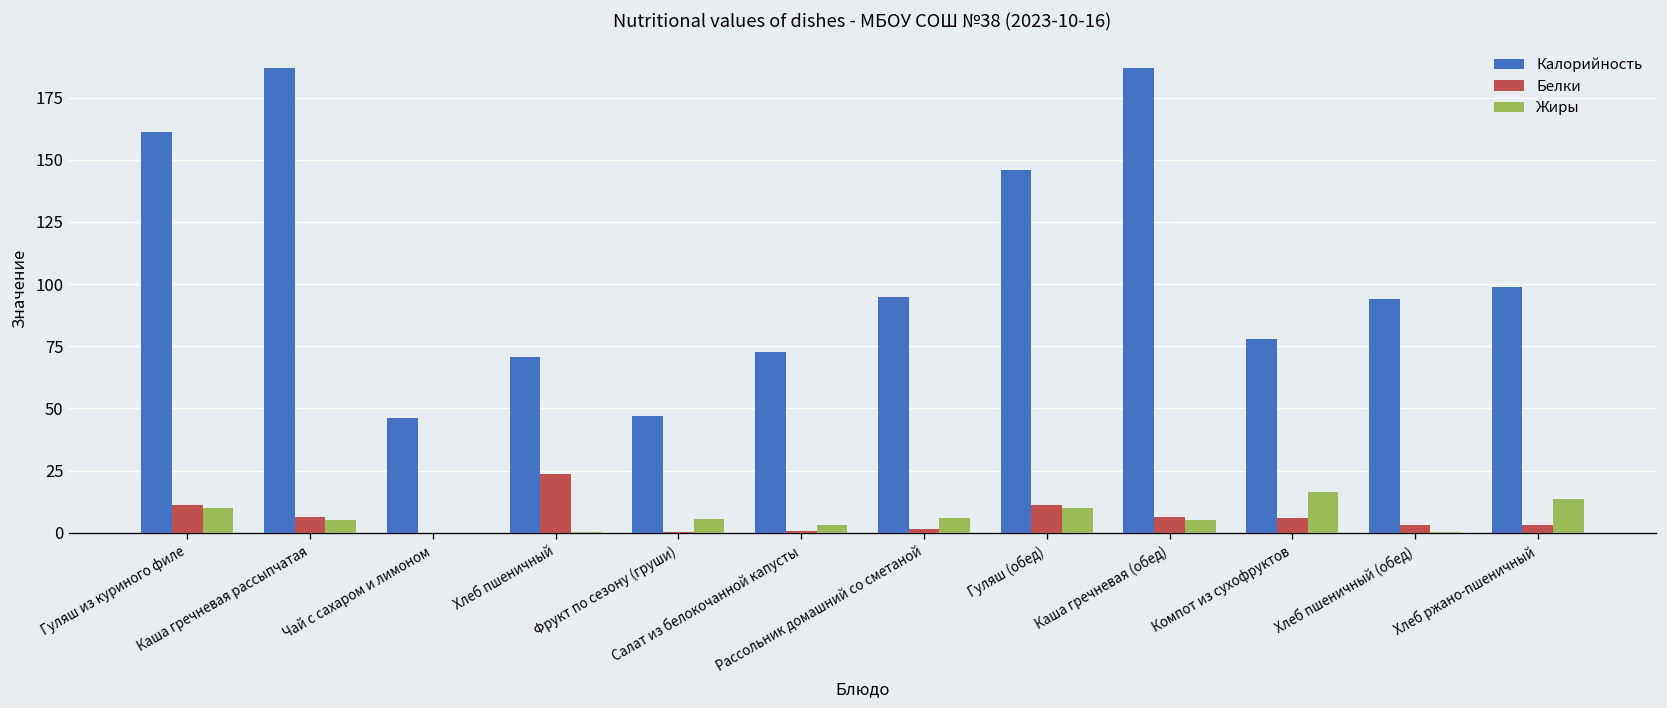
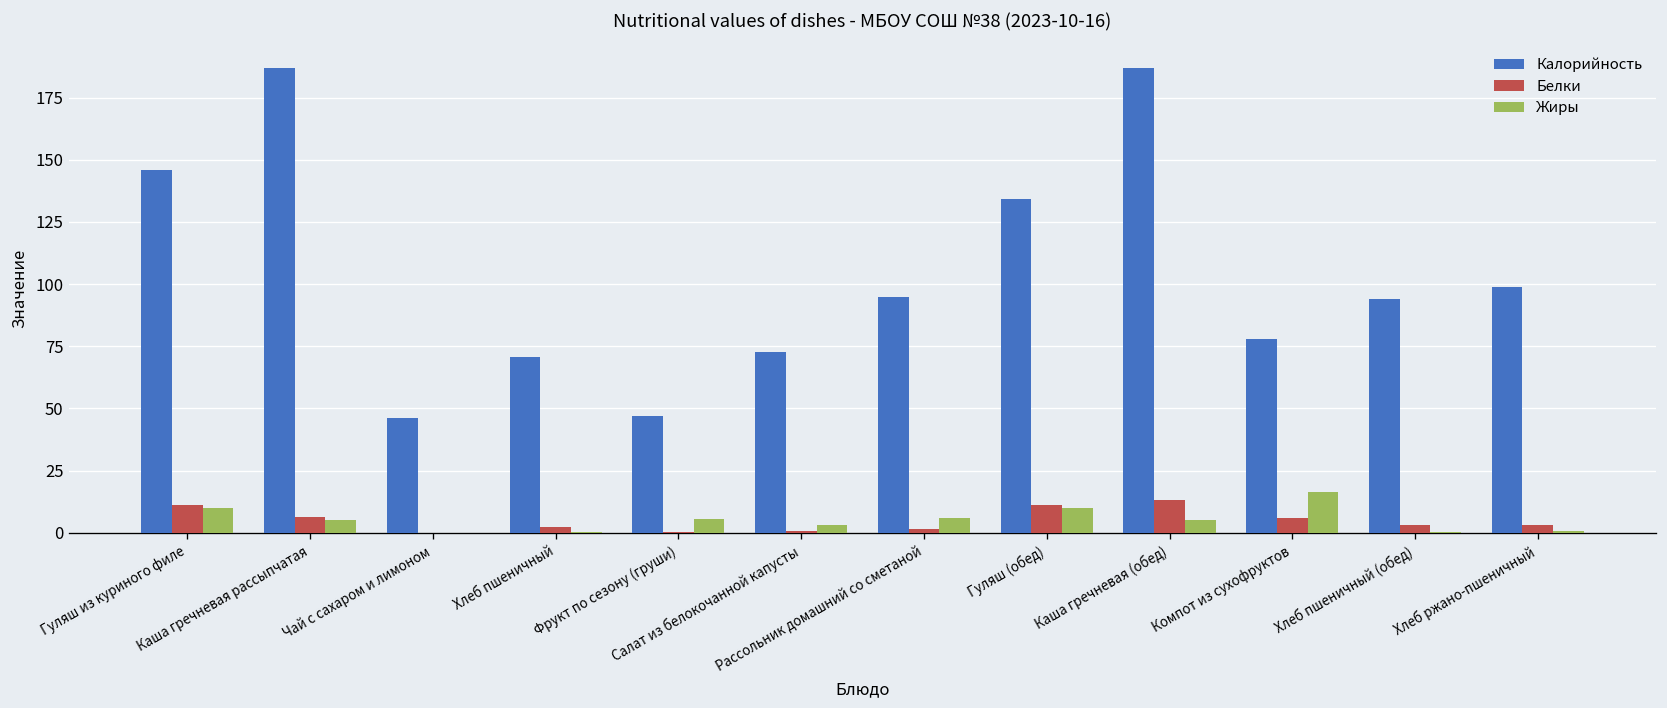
  {
    "Калорийность": {
-     "Гуляш из куриного филе": 161,
+     "Гуляш из куриного филе": 146,
      "Каша гречневая рассыпчатая": 187,
      "Чай с сахаром и лимоном": 46,
      "Хлеб пшеничный": 71,
      "Фрукт по сезону (груши)": 47,
      "Салат из белокочанной капусты": 73,
      "Рассольник домашний со сметаной": 95,
-     "Гуляш (обед)": 146,
+     "Гуляш (обед)": 134,
      "Каша гречневая (обед)": 187,
      "Компот из сухофруктов": 78,
      "Хлеб пшеничный (обед)": 94,
      "Хлеб ржано-пшеничный": 99
    },
    "Белки": {
      "Гуляш из куриного филе": 11,
      "Каша гречневая рассыпчатая": 6,
-     "Хлеб пшеничный": 24,
+     "Хлеб пшеничный": 2,
      "Рассольник домашний со сметаной": 2,
      "Гуляш (обед)": 11,
-     "Каша гречневая (обед)": 6,
+     "Каша гречневая (обед)": 13,
      "Компот из сухофруктов": 6,
      "Хлеб пшеничный (обед)": 3,
      "Хлеб ржано-пшеничный": 3
    },
    "Жиры": {
      "Гуляш из куриного филе": 10,
      "Каша гречневая рассыпчатая": 5,
      "Фрукт по сезону (груши)": 5,
      "Салат из белокочанной капусты": 3,
      "Рассольник домашний со сметаной": 6,
      "Гуляш (обед)": 10,
      "Каша гречневая (обед)": 5,
      "Компот из сухофруктов": 17,
-     "Хлеб ржано-пшеничный": 14
+     "Хлеб ржано-пшеничный": 1
    }
  }
